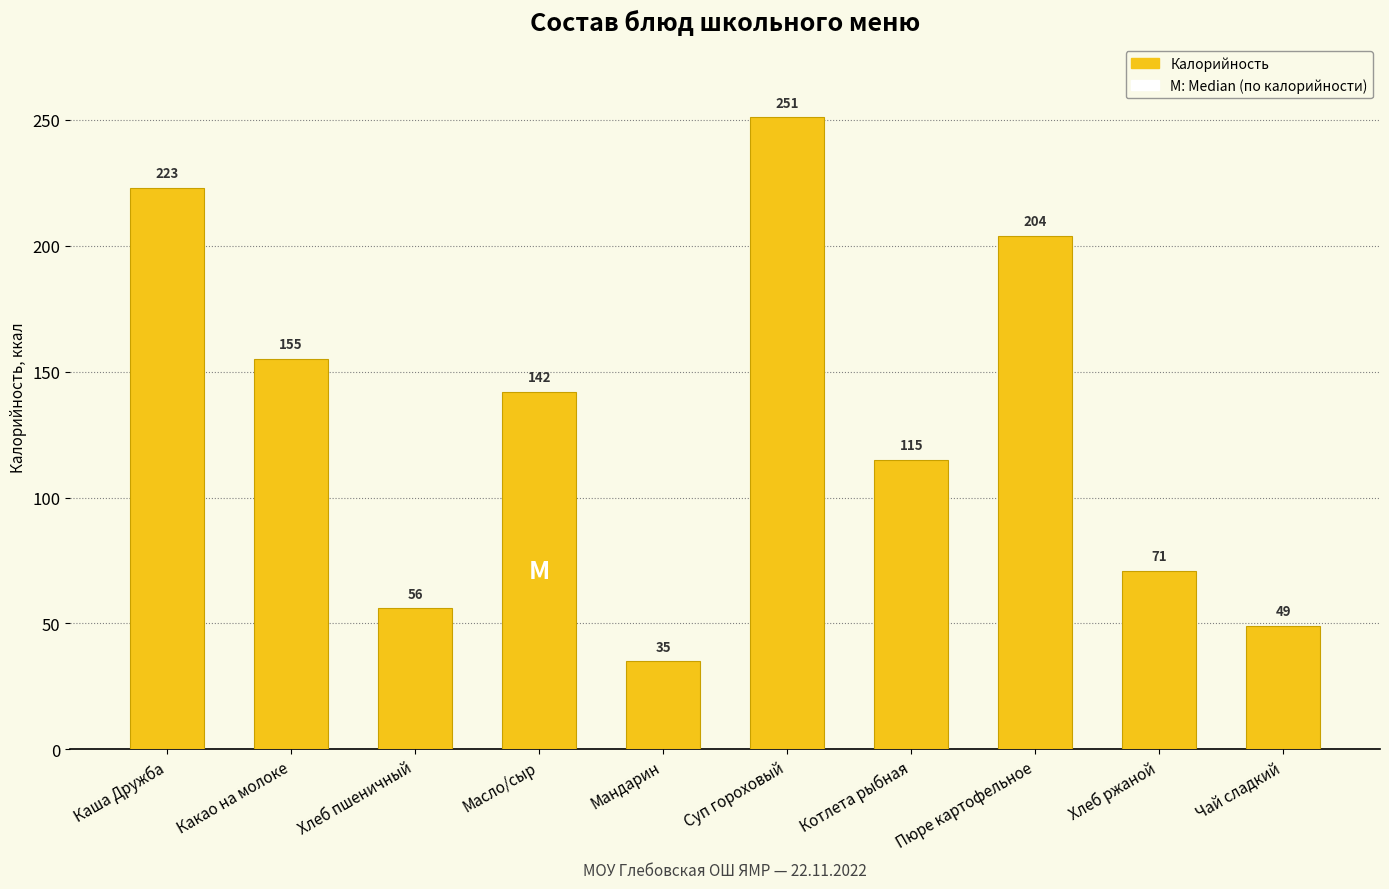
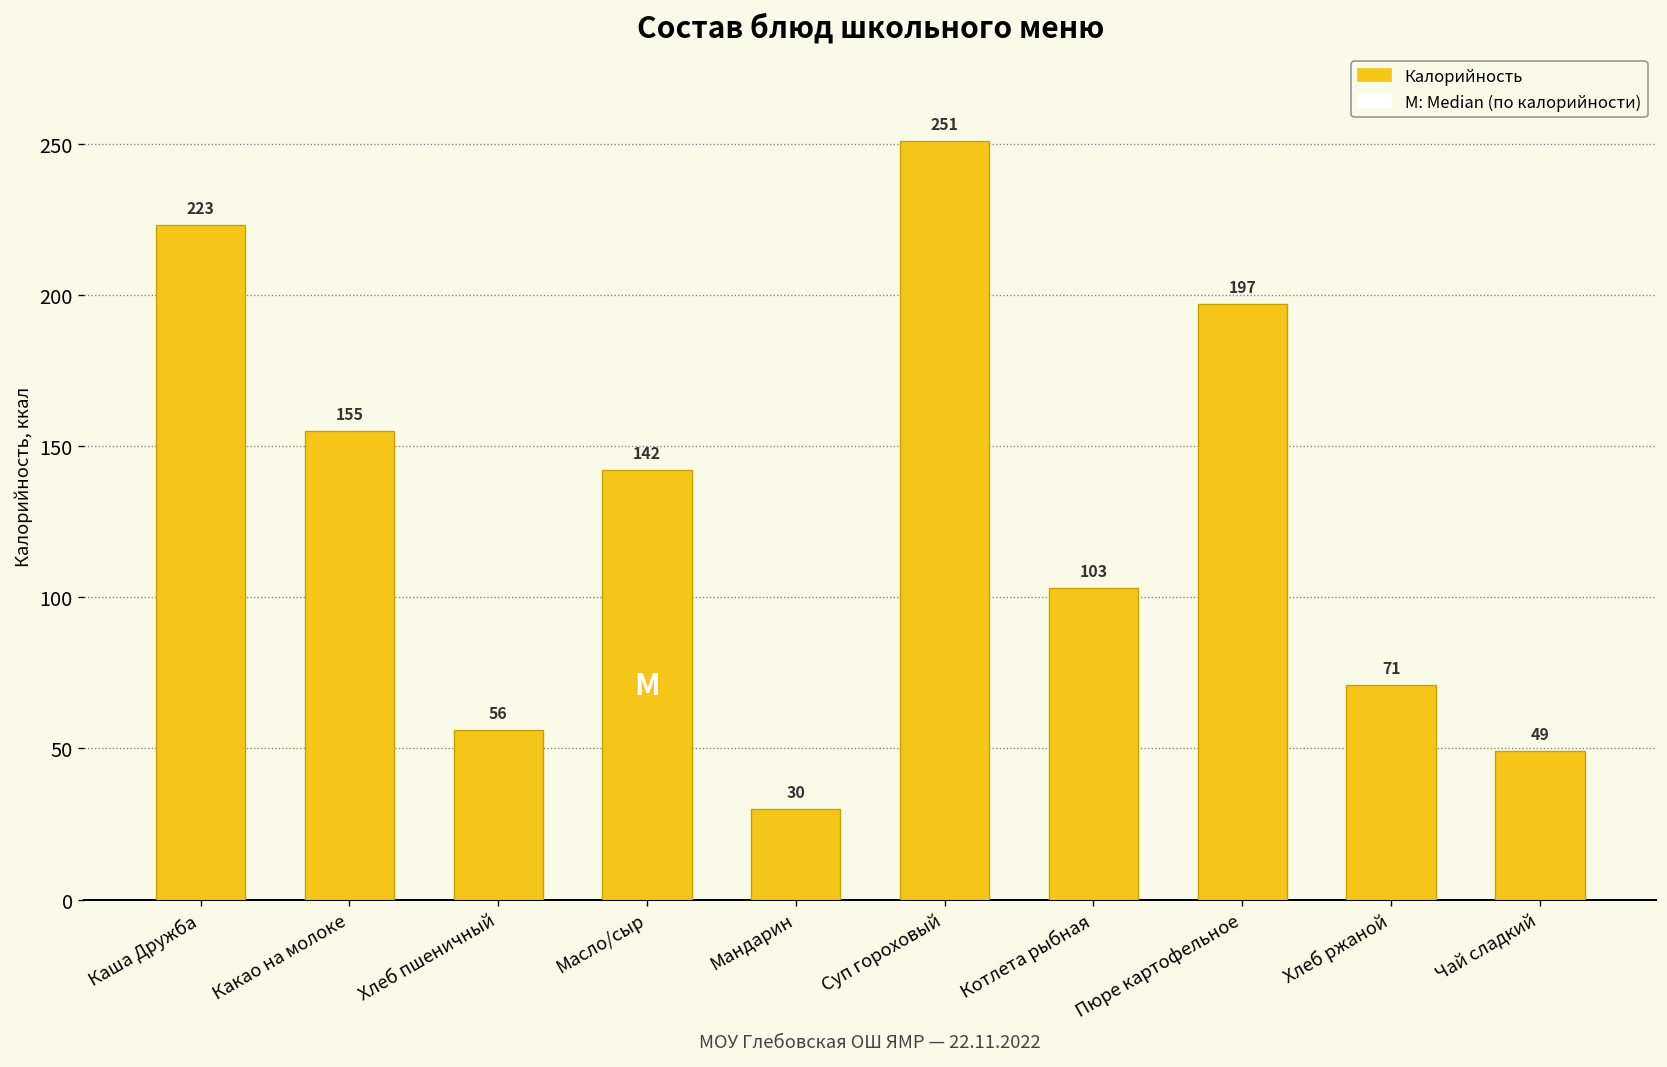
  {
    "Каша Дружба": 223,
    "Какао на молоке": 155,
    "Хлеб пшеничный": 56,
    "Масло/сыр": 142,
-   "Мандарин": 35,
+   "Мандарин": 30,
    "Суп гороховый": 251,
-   "Котлета рыбная": 115,
-   "Пюре картофельное": 204,
+   "Котлета рыбная": 103,
+   "Пюре картофельное": 197,
    "Хлеб ржаной": 71,
    "Чай сладкий": 49
  }
